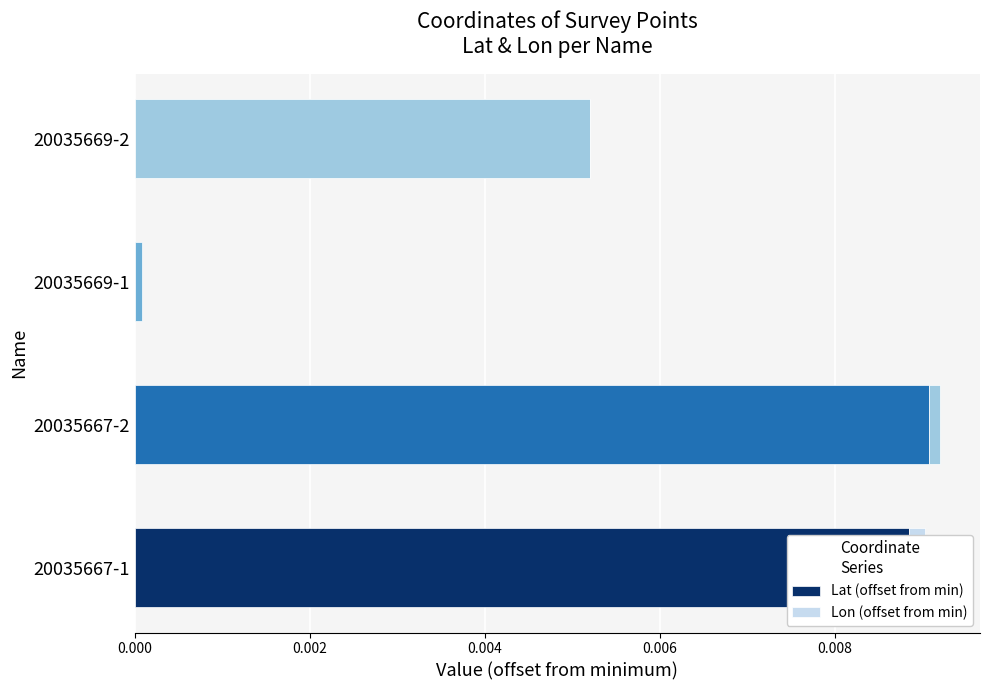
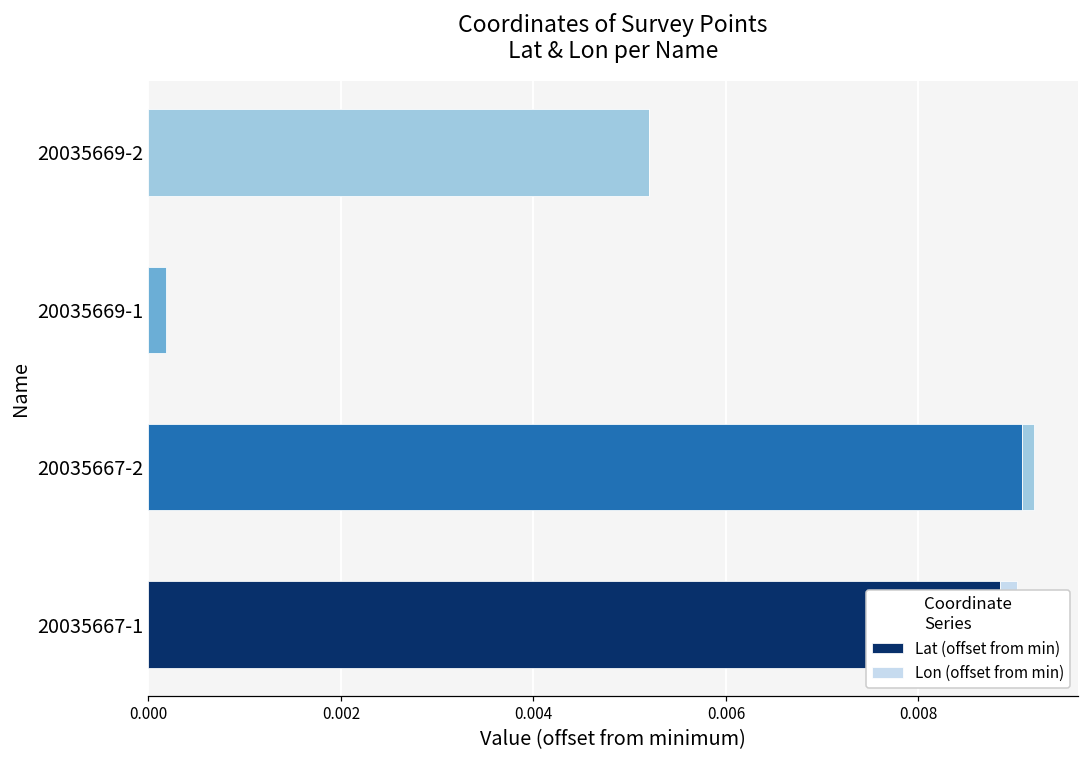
  {
    "Lat (offset from min)": {
      "20035669-2": 0.0052,
      "20035669-1": 0.0000,
      "20035667-2": 0.0091
    },
    "Lon (offset from min)": {
      "20035669-2": 0.0000,
-     "20035669-1": 0.0001,
+     "20035669-1": 0.0002,
      "20035667-2": 0.0001
    }
  }
